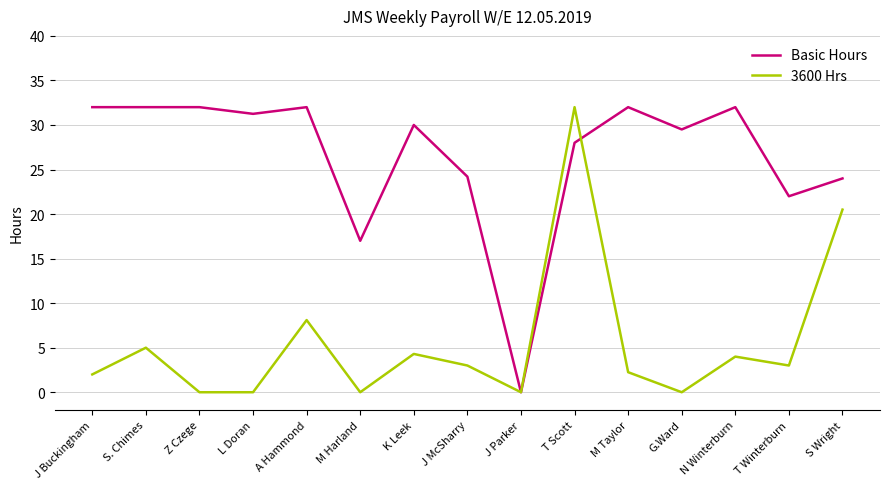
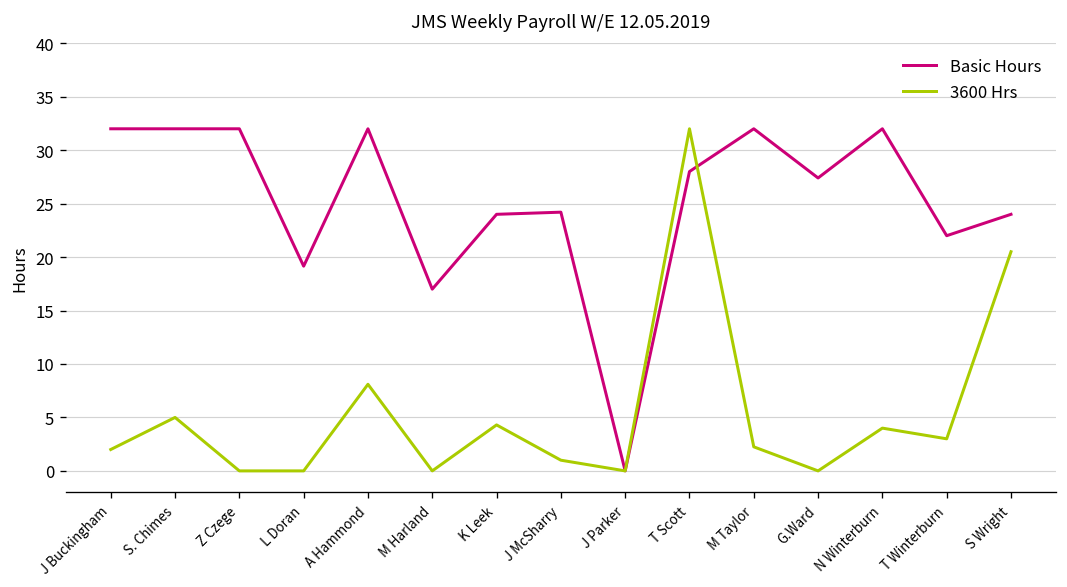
  {
    "Basic Hours": {
      "J Buckingham": 32,
      "S. Chimes": 32,
      "Z Czege": 32,
-     "L Doran": 31,
+     "L Doran": 19,
      "A Hammond": 32,
      "M Harland": 17,
-     "K Leek": 30,
+     "K Leek": 24,
      "J McSharry": 24,
      "T Scott": 28,
      "M Taylor": 32,
-     "G.Ward": 30,
+     "G.Ward": 27,
      "N Winterburn": 32,
      "T Winterburn": 22,
      "S Wright": 24
    },
    "3600 Hrs": {
      "J Buckingham": 2,
      "S. Chimes": 5,
      "Z Czege": 0,
      "L Doran": 0,
      "A Hammond": 8,
      "M Harland": 0,
      "K Leek": 4,
-     "J McSharry": 3,
+     "J McSharry": 1,
      "T Scott": 32,
      "M Taylor": 2,
      "G.Ward": 0,
      "N Winterburn": 4,
      "T Winterburn": 3,
      "S Wright": 21
    }
  }
